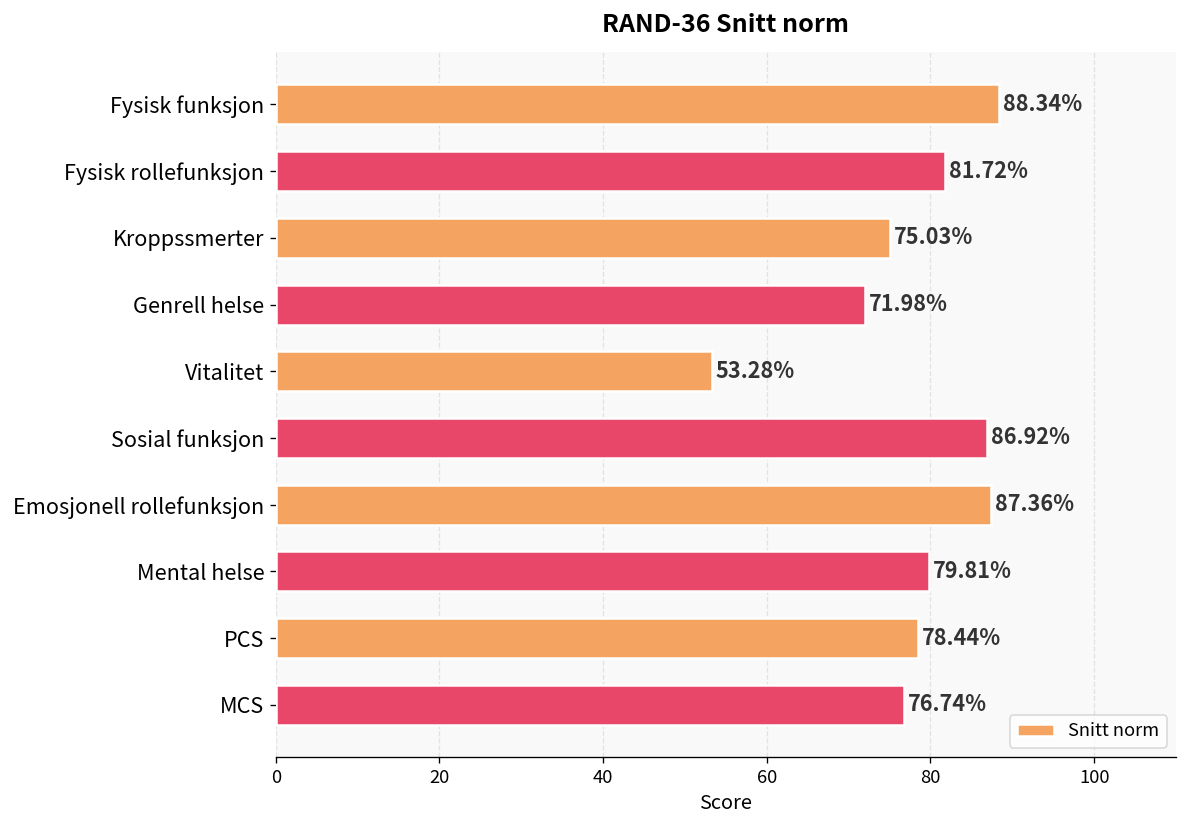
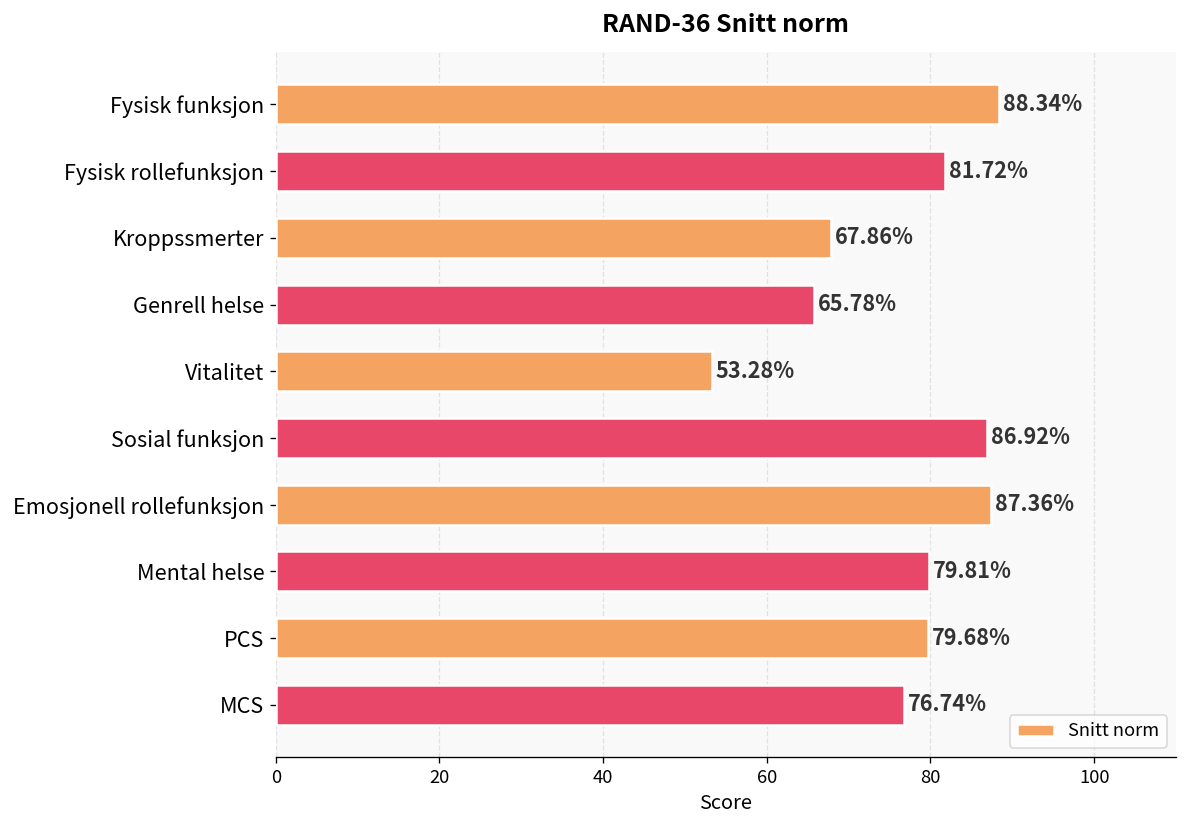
  {
    "Fysisk funksjon": "88.34%",
    "Fysisk rollefunksjon": "81.72%",
-   "Kroppssmerter": "75.03%",
-   "Genrell helse": "71.98%",
+   "Kroppssmerter": "67.86%",
+   "Genrell helse": "65.78%",
    "Vitalitet": "53.28%",
    "Sosial funksjon": "86.92%",
    "Emosjonell rollefunksjon": "87.36%",
    "Mental helse": "79.81%",
-   "PCS": "78.44%",
+   "PCS": "79.68%",
    "MCS": "76.74%"
  }
